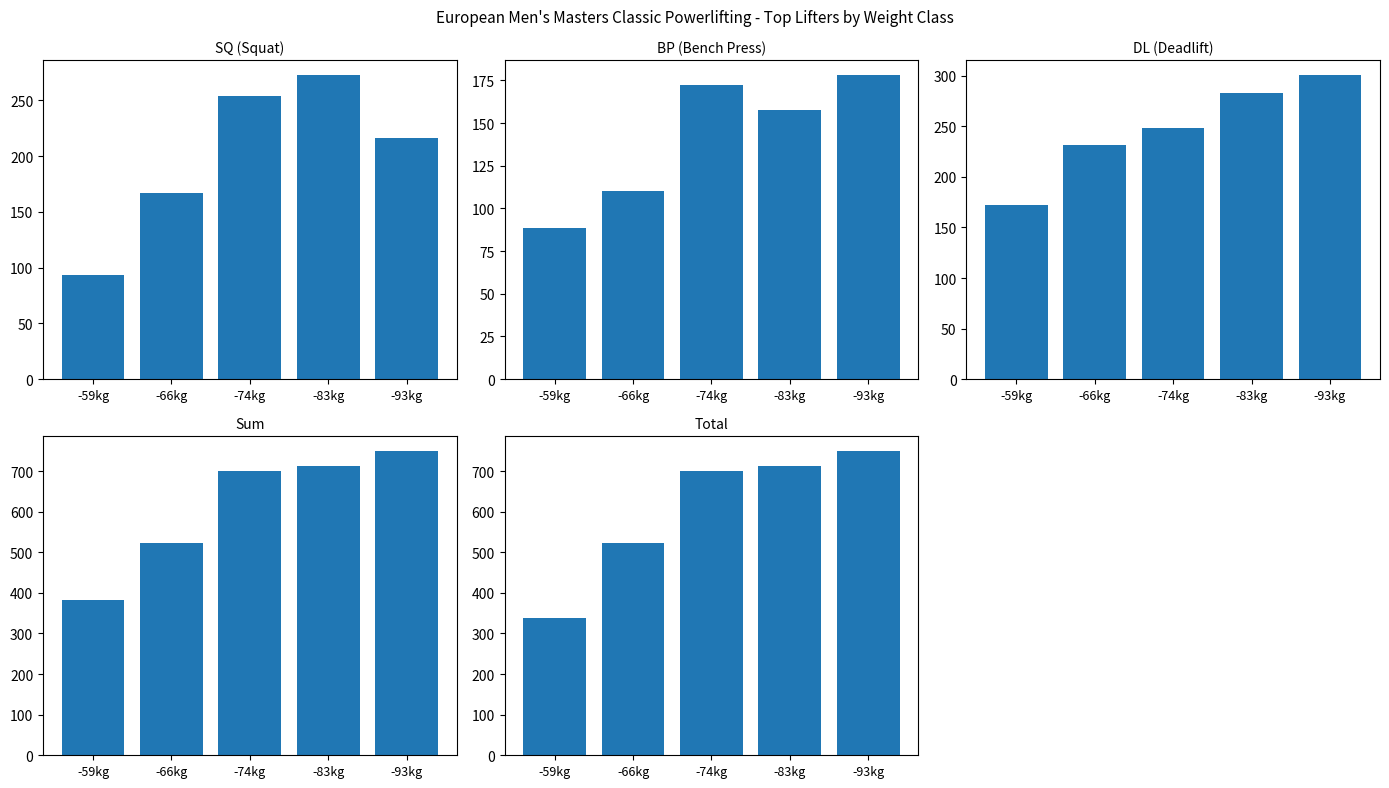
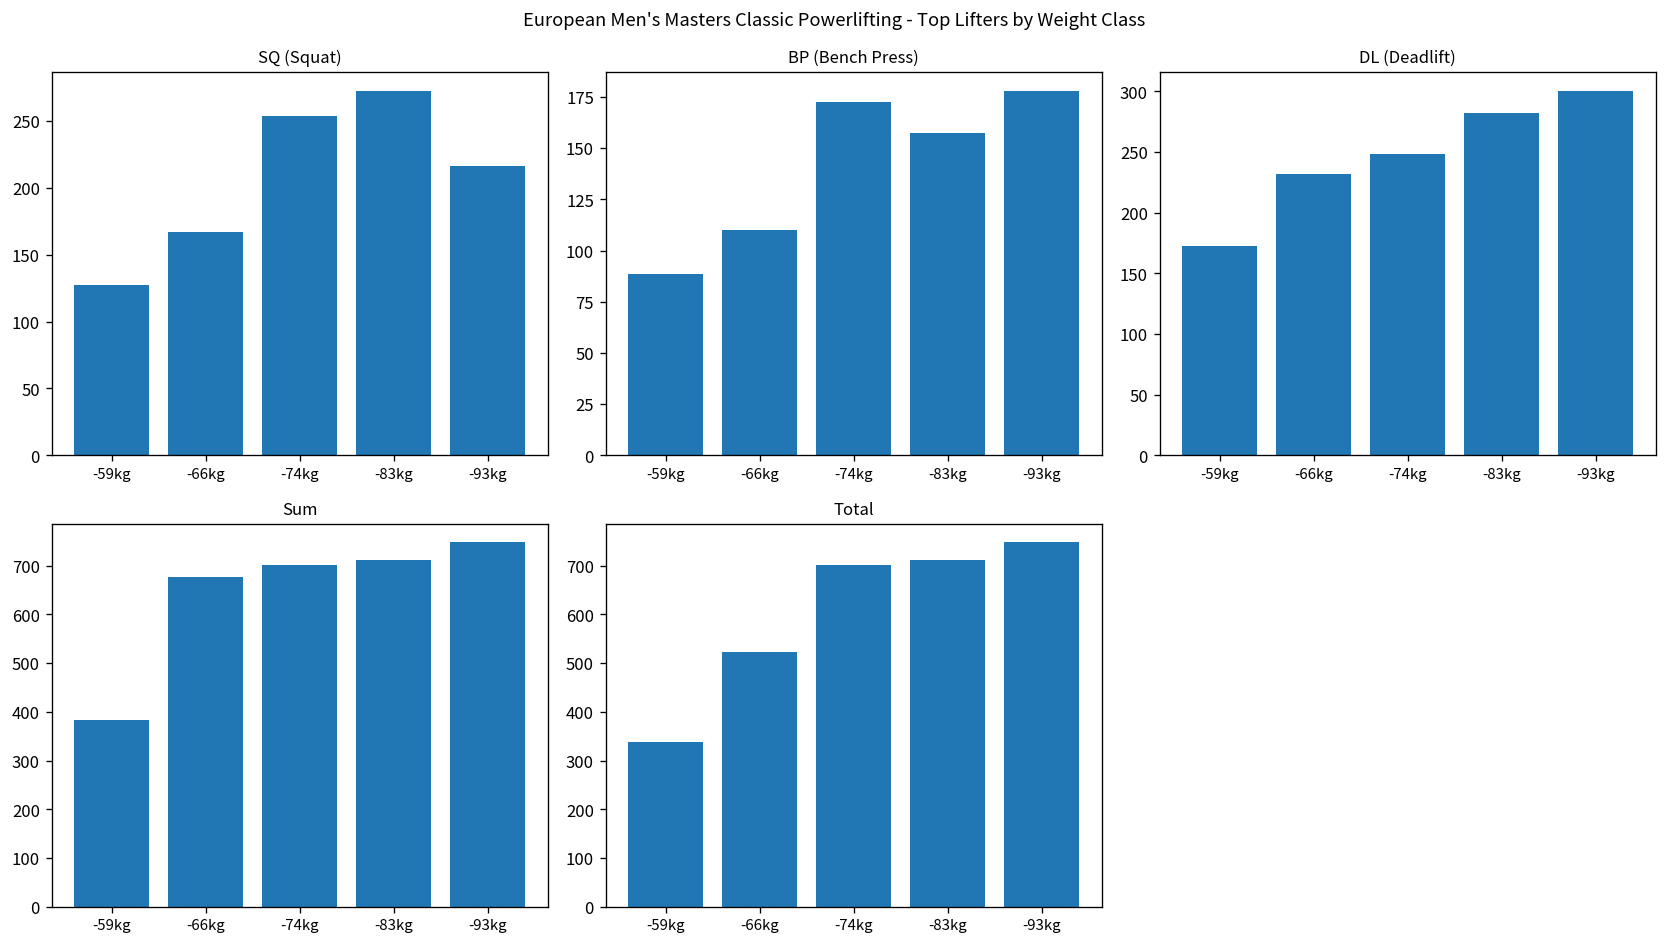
  {
    "SQ (Squat)": {
-     "-59kg": 93,
+     "-59kg": 128,
      "-66kg": 167,
      "-74kg": 254,
      "-83kg": 273,
      "-93kg": 216
    },
    "BP (Bench Press)": {
      "-59kg": 89,
      "-66kg": 110,
      "-74kg": 173,
      "-83kg": 158,
      "-93kg": 178
    },
    "DL (Deadlift)": {
      "-59kg": 173,
      "-66kg": 232,
      "-74kg": 248,
      "-83kg": 283,
      "-93kg": 301
    },
    "Sum": {
      "-59kg": 380,
-     "-66kg": 520,
+     "-66kg": 680,
      "-74kg": 700,
      "-83kg": 710,
      "-93kg": 750
    },
    "Total": {
      "-59kg": 340,
      "-66kg": 520,
      "-74kg": 700,
      "-83kg": 710,
      "-93kg": 750
    }
  }
